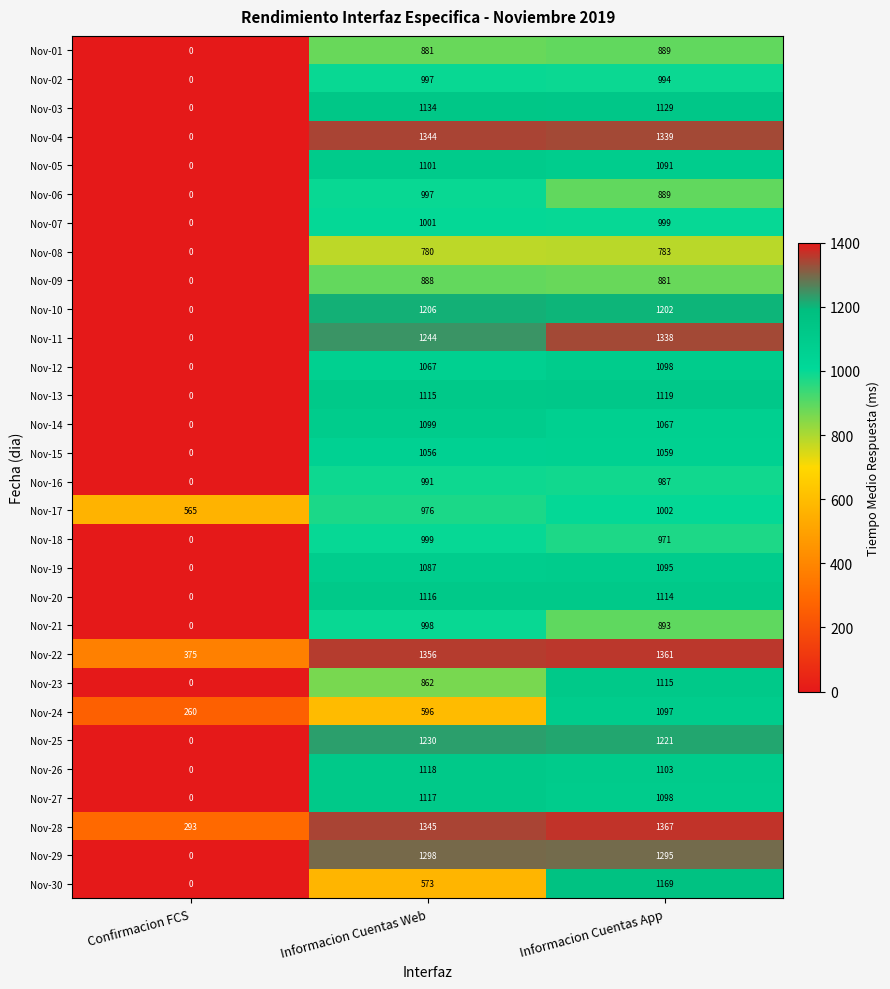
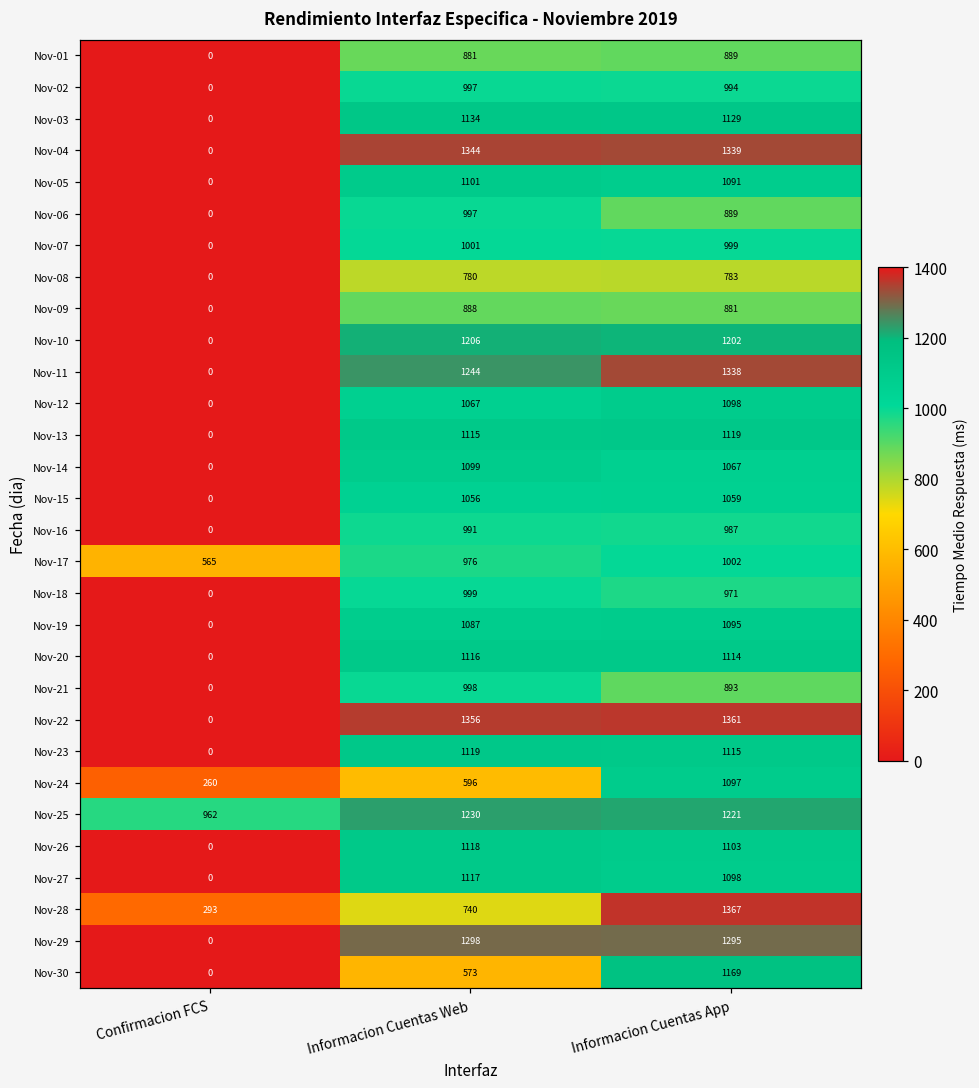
  {
    "Nov-01": {
      "Confirmacion FCS": 0,
      "Informacion Cuentas Web": 881,
      "Informacion Cuentas App": 889
    },
    "Nov-02": {
      "Confirmacion FCS": 0,
      "Informacion Cuentas Web": 997,
      "Informacion Cuentas App": 994
    },
    "Nov-03": {
      "Confirmacion FCS": 0,
      "Informacion Cuentas Web": 1134,
      "Informacion Cuentas App": 1129
    },
    "Nov-04": {
      "Confirmacion FCS": 0,
      "Informacion Cuentas Web": 1344,
      "Informacion Cuentas App": 1339
    },
    "Nov-05": {
      "Confirmacion FCS": 0,
      "Informacion Cuentas Web": 1101,
      "Informacion Cuentas App": 1091
    },
    "Nov-06": {
      "Confirmacion FCS": 0,
      "Informacion Cuentas Web": 997,
      "Informacion Cuentas App": 889
    },
    "Nov-07": {
      "Confirmacion FCS": 0,
      "Informacion Cuentas Web": 1001,
      "Informacion Cuentas App": 999
    },
    "Nov-08": {
      "Confirmacion FCS": 0,
      "Informacion Cuentas Web": 780,
      "Informacion Cuentas App": 783
    },
    "Nov-09": {
      "Confirmacion FCS": 0,
      "Informacion Cuentas Web": 888,
      "Informacion Cuentas App": 881
    },
    "Nov-10": {
      "Confirmacion FCS": 0,
      "Informacion Cuentas Web": 1206,
      "Informacion Cuentas App": 1202
    },
    "Nov-11": {
      "Confirmacion FCS": 0,
      "Informacion Cuentas Web": 1244,
      "Informacion Cuentas App": 1338
    },
    "Nov-12": {
      "Confirmacion FCS": 0,
      "Informacion Cuentas Web": 1067,
      "Informacion Cuentas App": 1098
    },
    "Nov-13": {
      "Confirmacion FCS": 0,
      "Informacion Cuentas Web": 1115,
      "Informacion Cuentas App": 1119
    },
    "Nov-14": {
      "Confirmacion FCS": 0,
      "Informacion Cuentas Web": 1099,
      "Informacion Cuentas App": 1067
    },
    "Nov-15": {
      "Confirmacion FCS": 0,
      "Informacion Cuentas Web": 1056,
      "Informacion Cuentas App": 1059
    },
    "Nov-16": {
      "Confirmacion FCS": 0,
      "Informacion Cuentas Web": 991,
      "Informacion Cuentas App": 987
    },
    "Nov-17": {
      "Confirmacion FCS": 565,
      "Informacion Cuentas Web": 976,
      "Informacion Cuentas App": 1002
    },
    "Nov-18": {
      "Confirmacion FCS": 0,
      "Informacion Cuentas Web": 999,
      "Informacion Cuentas App": 971
    },
    "Nov-19": {
      "Confirmacion FCS": 0,
      "Informacion Cuentas Web": 1087,
      "Informacion Cuentas App": 1095
    },
    "Nov-20": {
      "Confirmacion FCS": 0,
      "Informacion Cuentas Web": 1116,
      "Informacion Cuentas App": 1114
    },
    "Nov-21": {
      "Confirmacion FCS": 0,
      "Informacion Cuentas Web": 998,
      "Informacion Cuentas App": 893
    },
    "Nov-22": {
-     "Confirmacion FCS": 375,
+     "Confirmacion FCS": 0,
      "Informacion Cuentas Web": 1356,
      "Informacion Cuentas App": 1361
    },
    "Nov-23": {
      "Confirmacion FCS": 0,
-     "Informacion Cuentas Web": 862,
+     "Informacion Cuentas Web": 1119,
      "Informacion Cuentas App": 1115
    },
    "Nov-24": {
      "Confirmacion FCS": 260,
      "Informacion Cuentas Web": 596,
      "Informacion Cuentas App": 1097
    },
    "Nov-25": {
-     "Confirmacion FCS": 0,
+     "Confirmacion FCS": 962,
      "Informacion Cuentas Web": 1230,
      "Informacion Cuentas App": 1221
    },
    "Nov-26": {
      "Confirmacion FCS": 0,
      "Informacion Cuentas Web": 1118,
      "Informacion Cuentas App": 1103
    },
    "Nov-27": {
      "Confirmacion FCS": 0,
      "Informacion Cuentas Web": 1117,
      "Informacion Cuentas App": 1098
    },
    "Nov-28": {
      "Confirmacion FCS": 293,
-     "Informacion Cuentas Web": 1345,
+     "Informacion Cuentas Web": 740,
      "Informacion Cuentas App": 1367
    },
    "Nov-29": {
      "Confirmacion FCS": 0,
      "Informacion Cuentas Web": 1298,
      "Informacion Cuentas App": 1295
    },
    "Nov-30": {
      "Confirmacion FCS": 0,
      "Informacion Cuentas Web": 573,
      "Informacion Cuentas App": 1169
    }
  }
